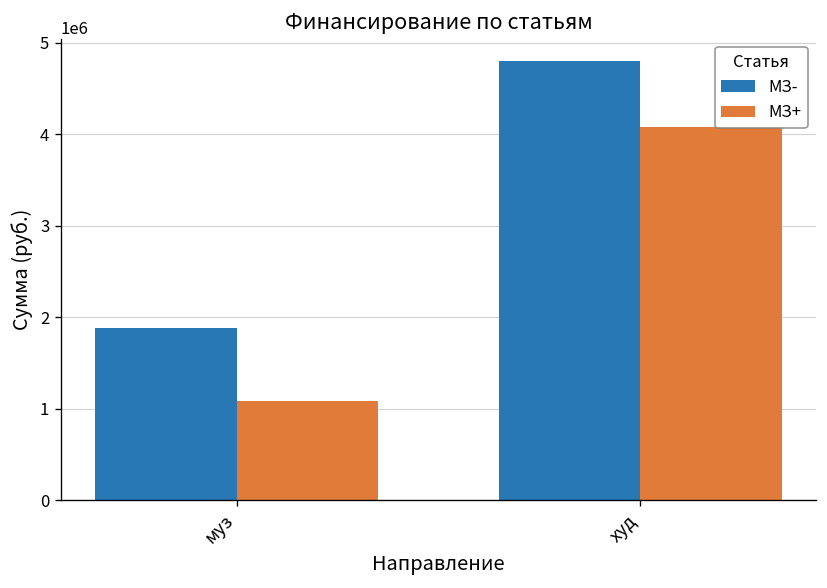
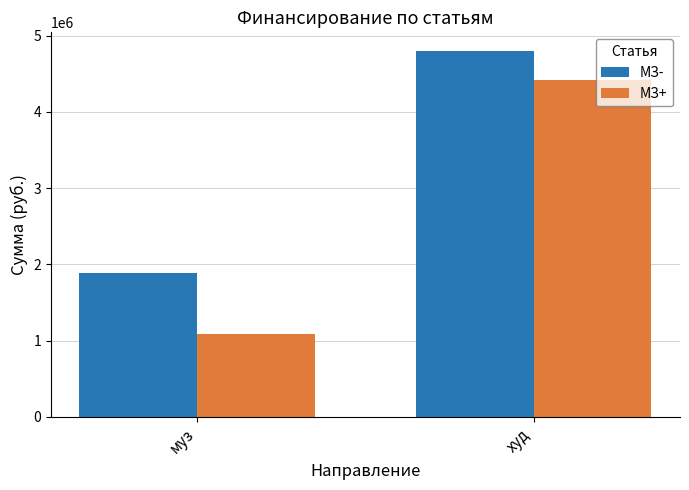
  {
    "МЗ-": {
      "муз": 1900000,
      "худ": 4800000
    },
    "МЗ+": {
      "муз": 1100000,
-     "худ": 4100000
+     "худ": 4400000
    }
  }
